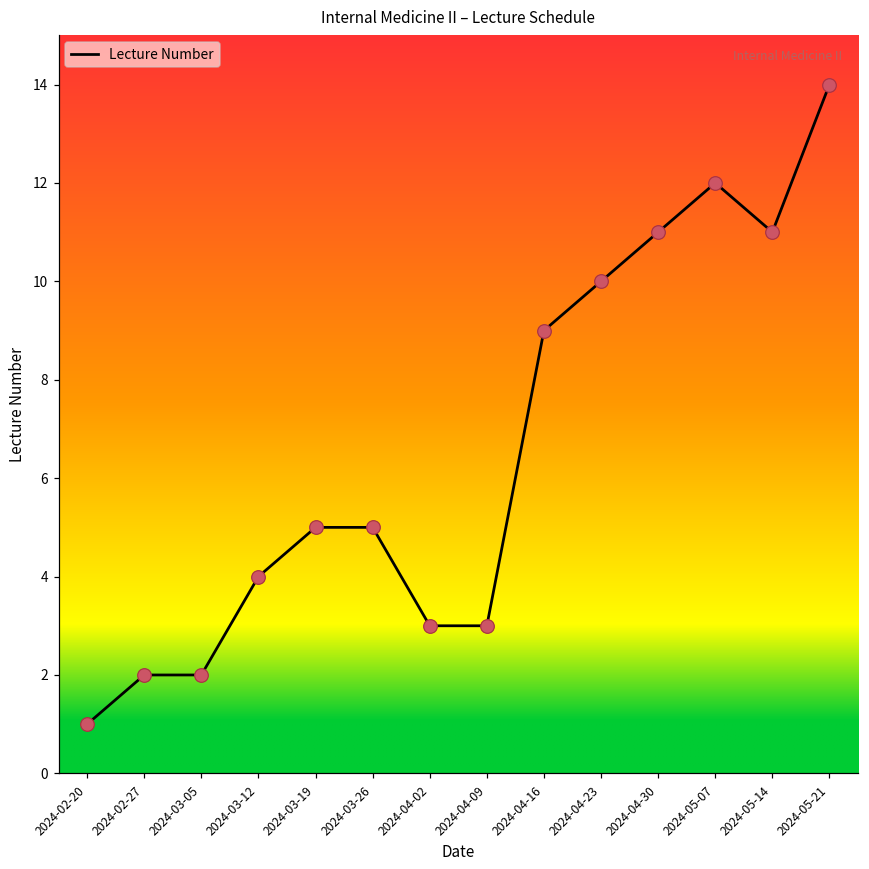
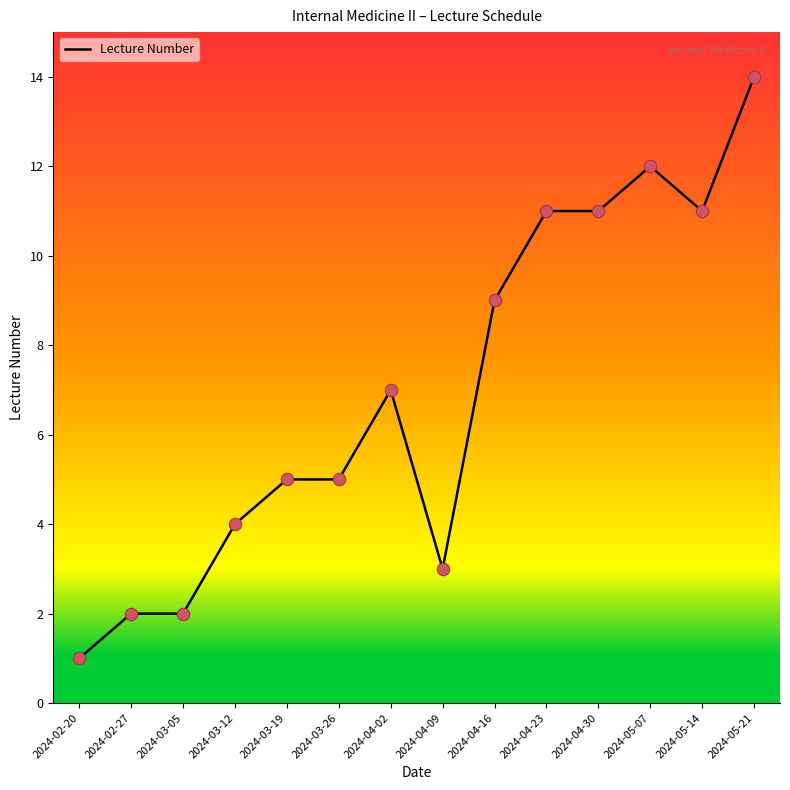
  {
    "2024-02-20": 1,
    "2024-02-27": 2,
    "2024-03-05": 2,
    "2024-03-12": 4,
    "2024-03-19": 5,
    "2024-03-26": 5,
-   "2024-04-02": 3,
+   "2024-04-02": 7,
    "2024-04-09": 3,
    "2024-04-16": 9,
-   "2024-04-23": 10,
+   "2024-04-23": 11,
    "2024-04-30": 11,
    "2024-05-07": 12,
    "2024-05-14": 11,
    "2024-05-21": 14
  }
